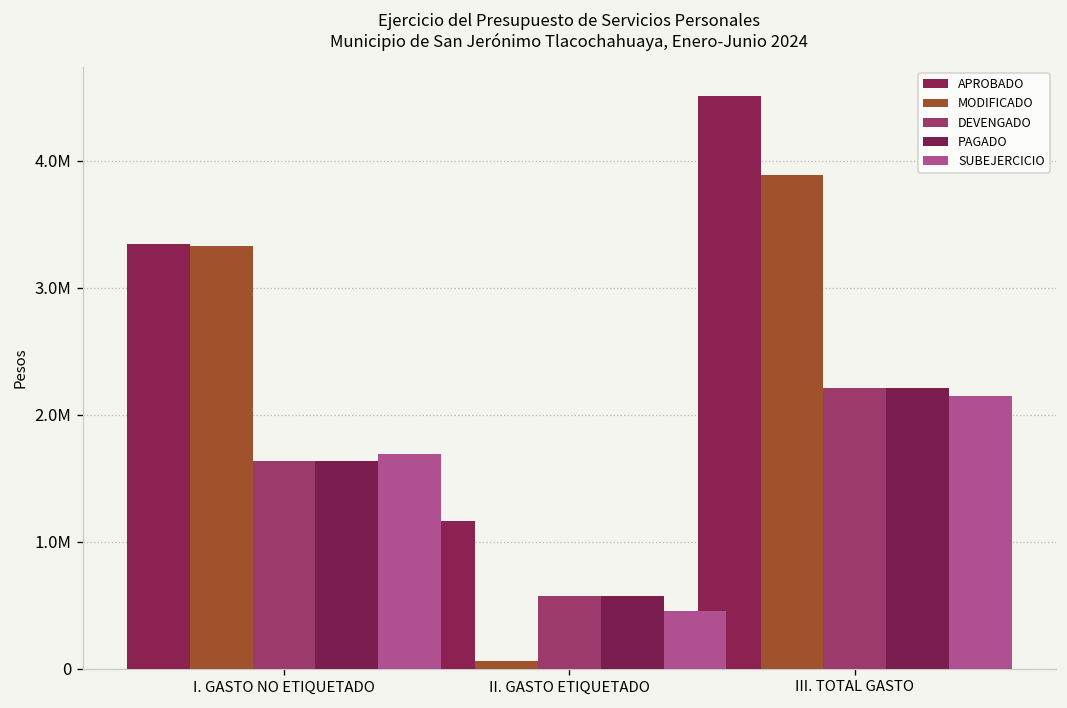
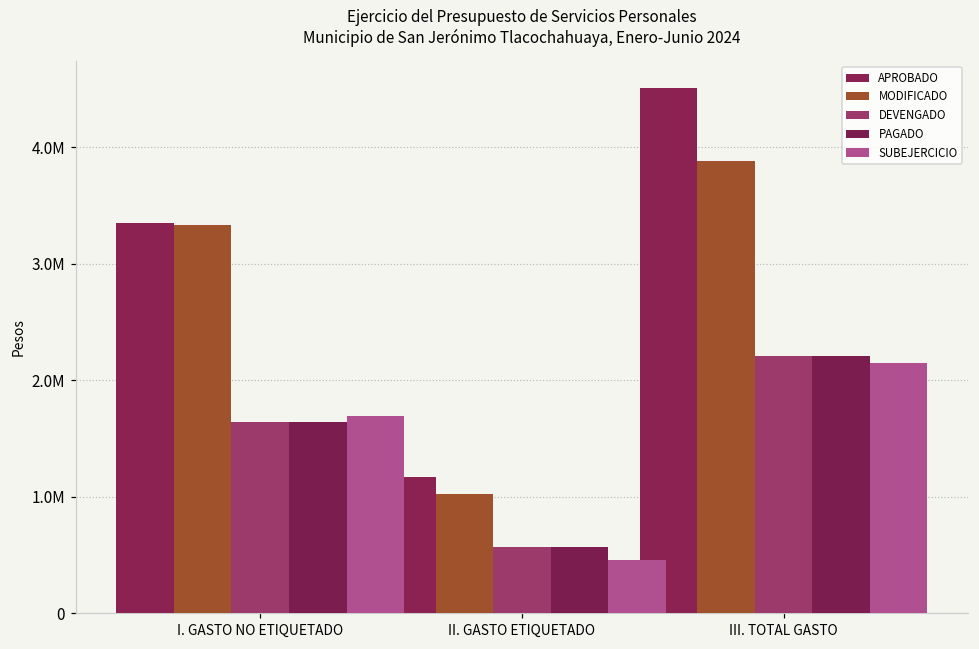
  {
    "MODIFICADO": {
      "I. GASTO NO ETIQUETADO": 3330000,
-     "II. GASTO ETIQUETADO": 60000,
+     "II. GASTO ETIQUETADO": 1030000,
      "III. TOTAL GASTO": 3880000
    }
  }
